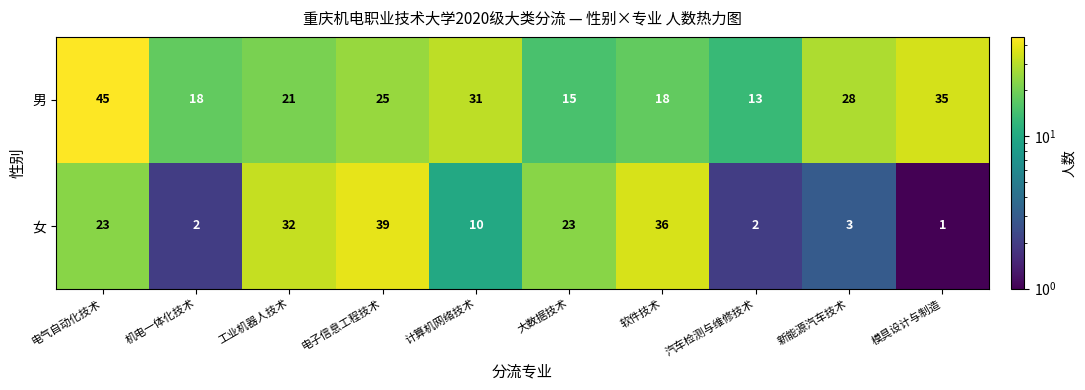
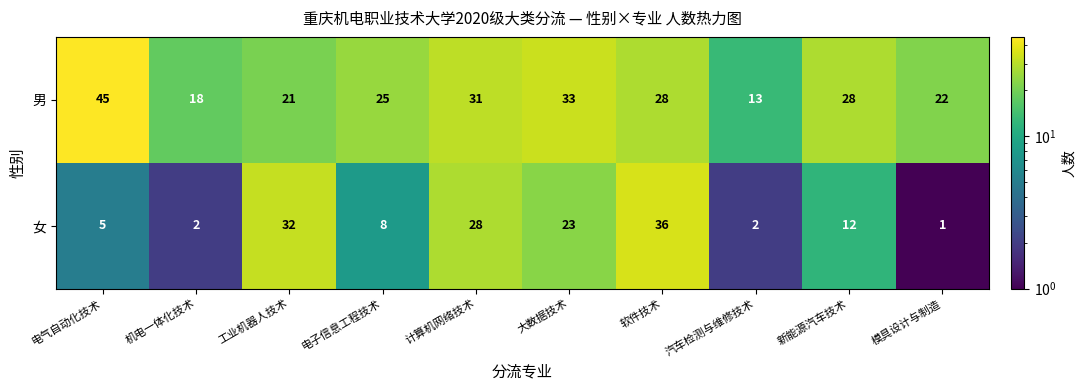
  {
    "男": {
      "电气自动化技术": 45,
      "机电一体化技术": 18,
      "工业机器人技术": 21,
      "电子信息工程技术": 25,
      "计算机网络技术": 31,
-     "大数据技术": 15,
-     "软件技术": 18,
+     "大数据技术": 33,
+     "软件技术": 28,
      "汽车检测与维修技术": 13,
      "新能源汽车技术": 28,
-     "模具设计与制造": 35
+     "模具设计与制造": 22
    },
    "女": {
-     "电气自动化技术": 23,
+     "电气自动化技术": 5,
      "机电一体化技术": 2,
      "工业机器人技术": 32,
-     "电子信息工程技术": 39,
-     "计算机网络技术": 10,
+     "电子信息工程技术": 8,
+     "计算机网络技术": 28,
      "大数据技术": 23,
      "软件技术": 36,
      "汽车检测与维修技术": 2,
-     "新能源汽车技术": 3,
+     "新能源汽车技术": 12,
      "模具设计与制造": 1
    }
  }
